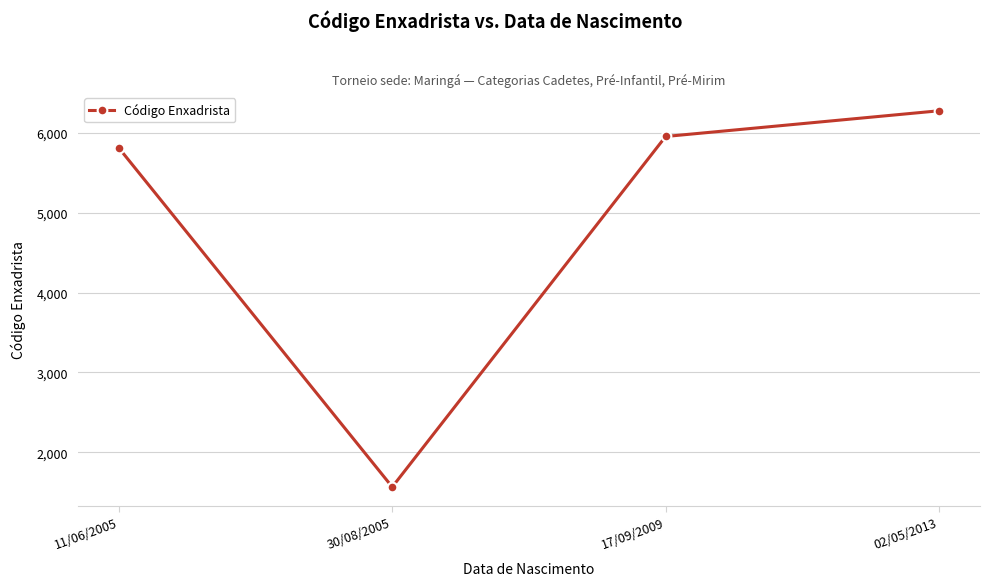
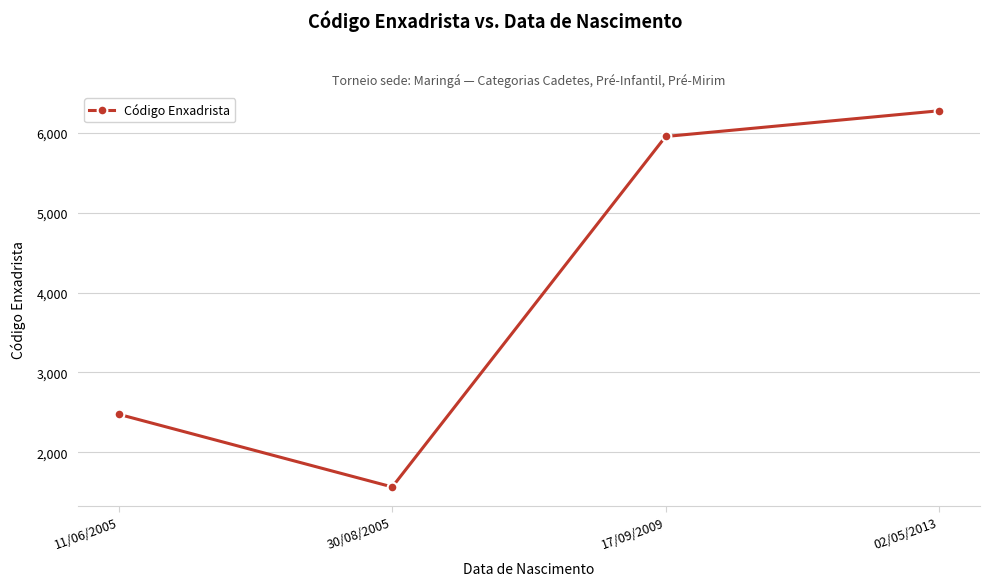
  {
-   "11/06/2005": "5,800",
+   "11/06/2005": "2,500",
    "30/08/2005": "1,600",
    "17/09/2009": "6,000",
    "02/05/2013": "6,300"
  }
